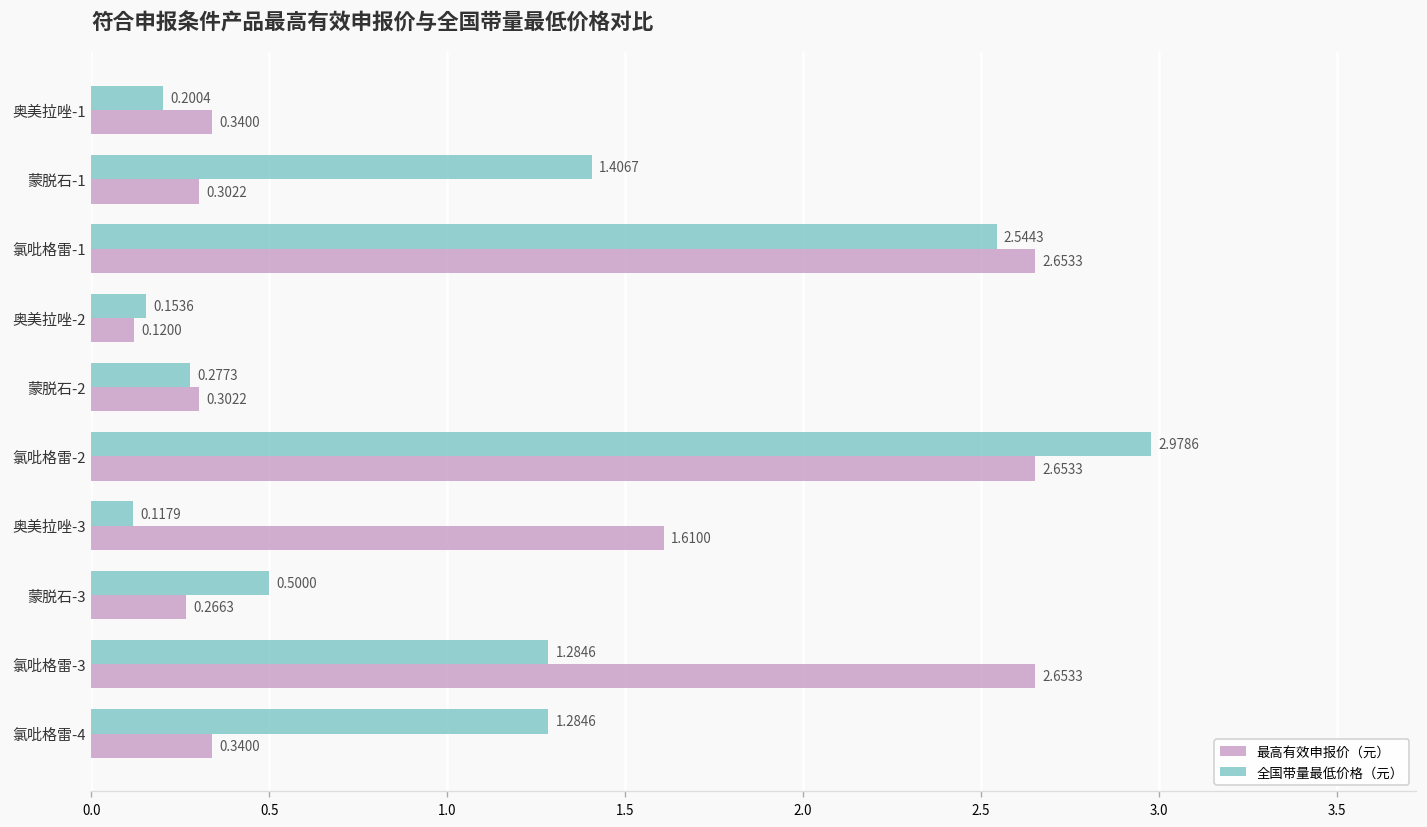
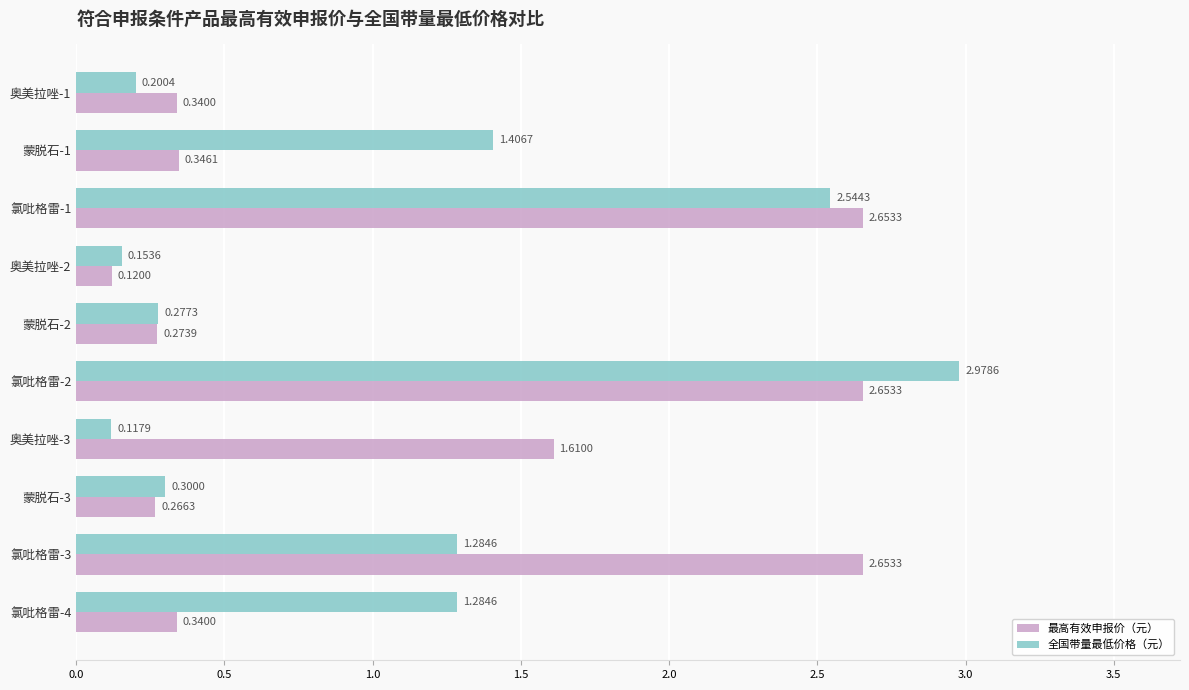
  {
    "最高有效申报价（元）": {
      "奥美拉唑-1": 0.3400,
-     "蒙脱石-1": 0.3022,
+     "蒙脱石-1": 0.3461,
      "氯吡格雷-1": 2.6533,
      "奥美拉唑-2": 0.1200,
-     "蒙脱石-2": 0.3022,
+     "蒙脱石-2": 0.2739,
      "氯吡格雷-2": 2.6533,
      "奥美拉唑-3": 1.6100,
      "蒙脱石-3": 0.2663,
      "氯吡格雷-3": 2.6533,
      "氯吡格雷-4": 0.3400
    },
    "全国带量最低价格（元）": {
      "奥美拉唑-1": 0.2004,
      "蒙脱石-1": 1.4067,
      "氯吡格雷-1": 2.5443,
      "奥美拉唑-2": 0.1536,
      "蒙脱石-2": 0.2773,
      "氯吡格雷-2": 2.9786,
      "奥美拉唑-3": 0.1179,
-     "蒙脱石-3": 0.5000,
+     "蒙脱石-3": 0.3000,
      "氯吡格雷-3": 1.2846,
      "氯吡格雷-4": 1.2846
    }
  }
